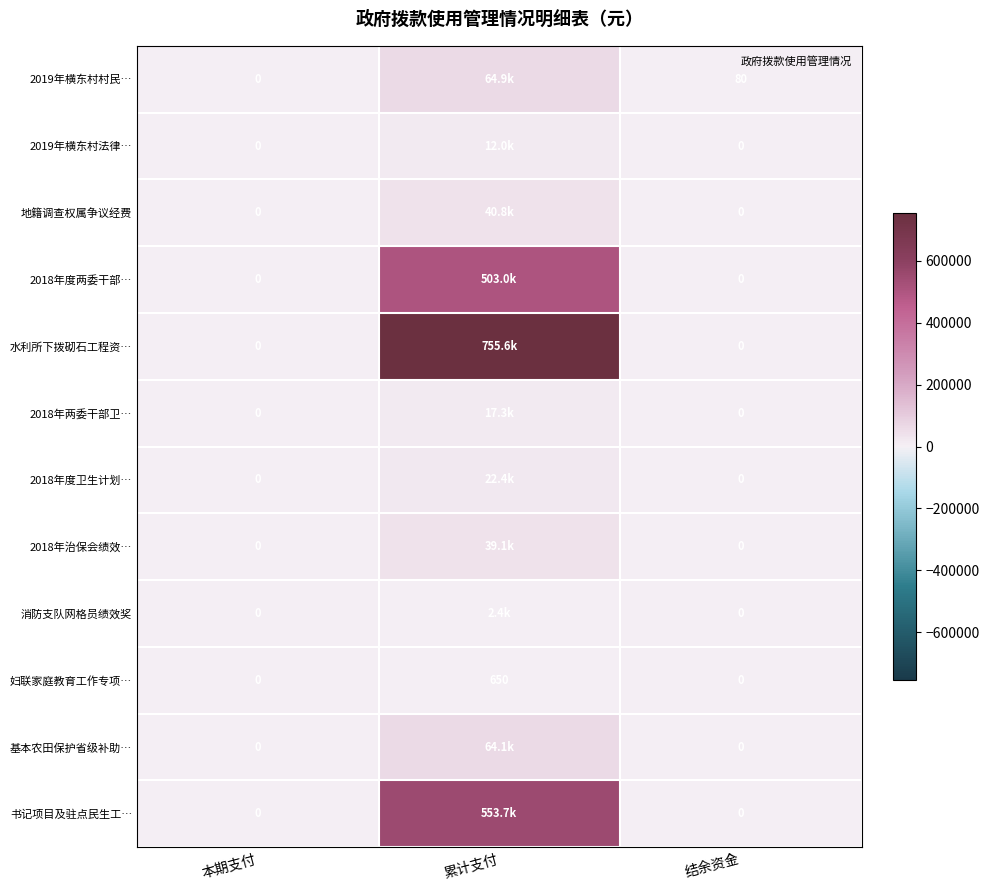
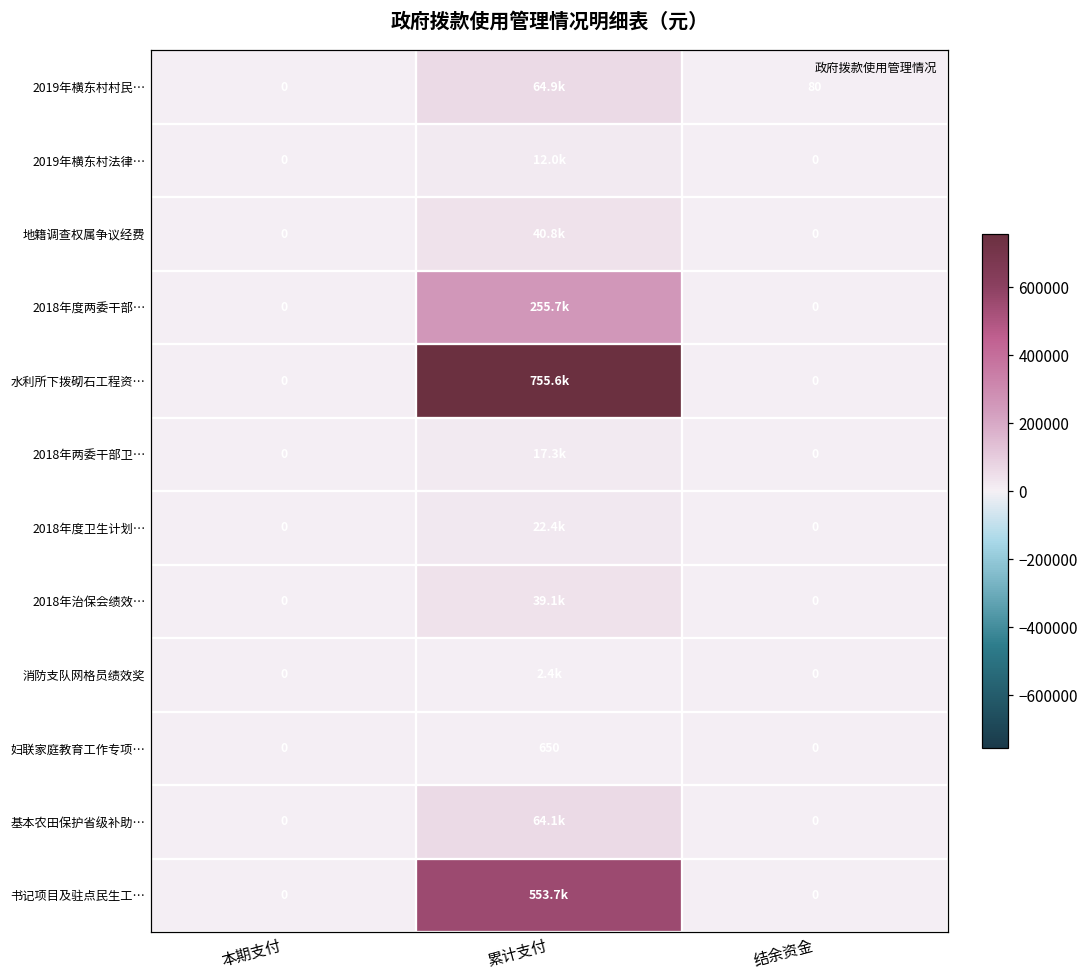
  {
    "2018年度两委干部…": {
-     "累计支付": "503.0k"
+     "累计支付": "255.7k"
    },
    "水利所下拨砌石工程资…": {
      "累计支付": "755.6k"
    },
    "书记项目及驻点民生工…": {
      "累计支付": "553.7k"
    }
  }
